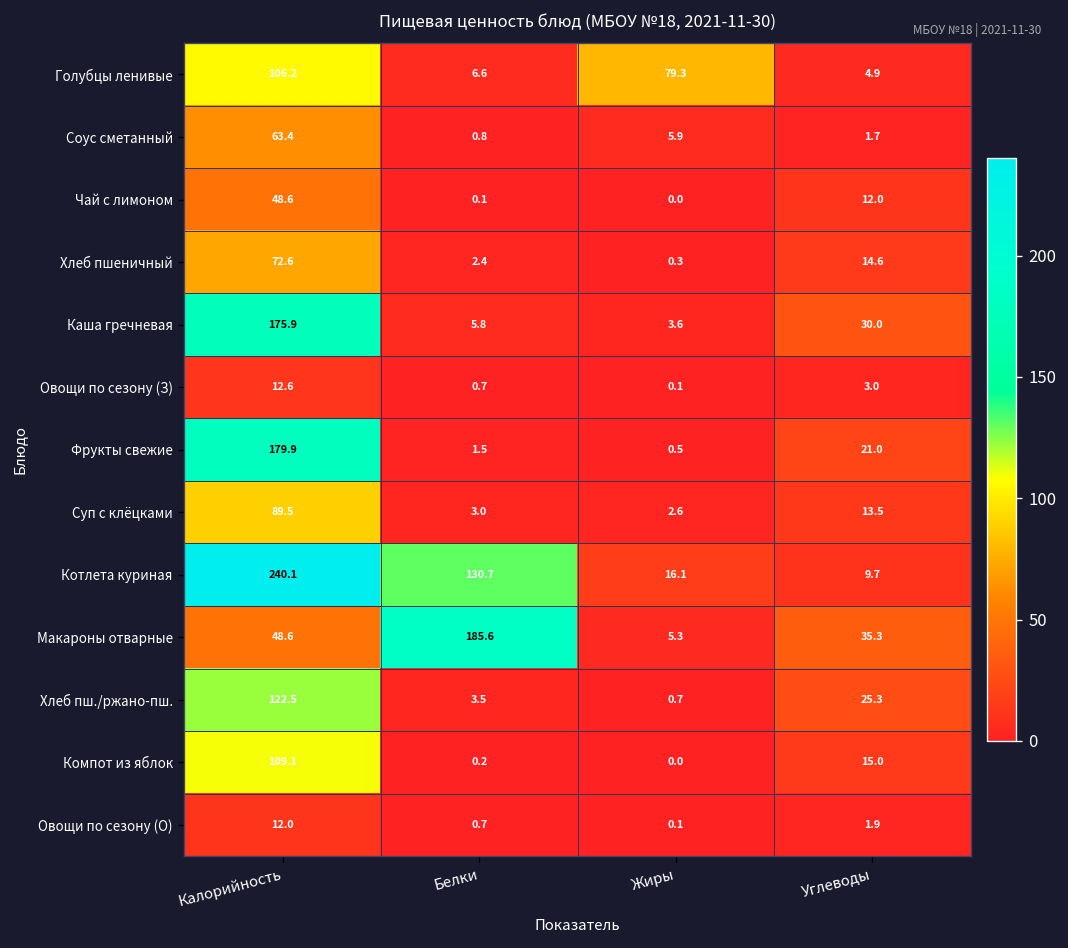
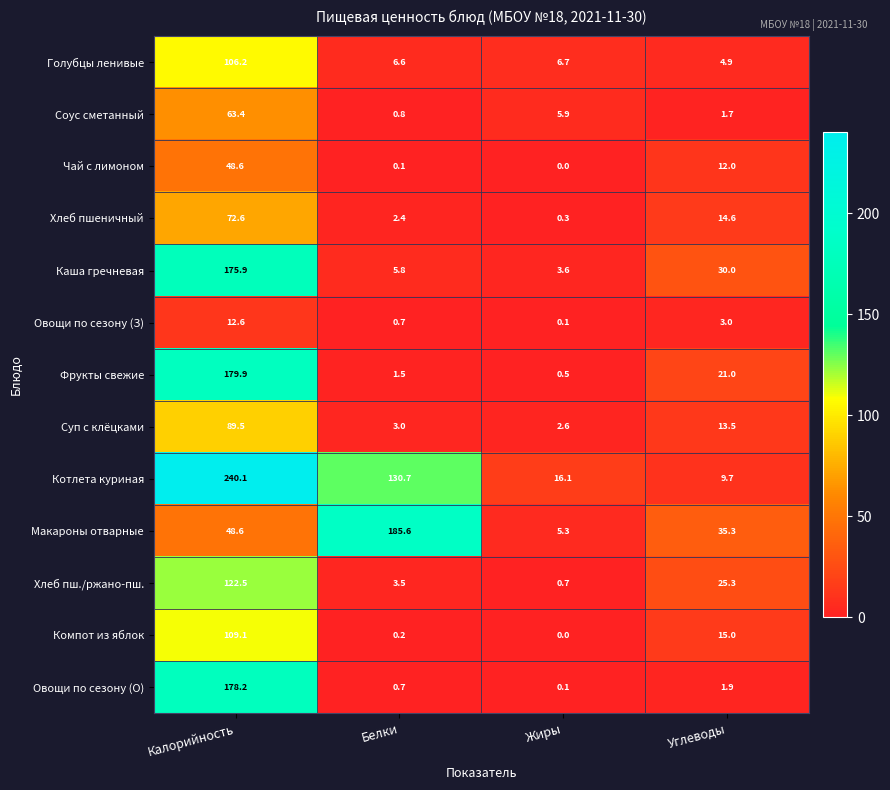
  {
    "Голубцы ленивые": {
      "Калорийность": 106.2,
      "Белки": 6.6,
-     "Жиры": 79.3,
+     "Жиры": 6.7,
      "Углеводы": 4.9
    },
    "Соус сметанный": {
      "Калорийность": 63.4,
      "Белки": 0.8,
      "Жиры": 5.9,
      "Углеводы": 1.7
    },
    "Чай с лимоном": {
      "Калорийность": 48.6,
      "Белки": 0.1,
      "Жиры": 0.0,
      "Углеводы": 12.0
    },
    "Хлеб пшеничный": {
      "Калорийность": 72.6,
      "Белки": 2.4,
      "Жиры": 0.3,
      "Углеводы": 14.6
    },
    "Каша гречневая": {
      "Калорийность": 175.9,
      "Белки": 5.8,
      "Жиры": 3.6,
      "Углеводы": 30.0
    },
    "Овощи по сезону (З)": {
      "Калорийность": 12.6,
      "Белки": 0.7,
      "Жиры": 0.1,
      "Углеводы": 3.0
    },
    "Фрукты свежие": {
      "Калорийность": 179.9,
      "Белки": 1.5,
      "Жиры": 0.5,
      "Углеводы": 21.0
    },
    "Суп с клёцками": {
      "Калорийность": 89.5,
      "Белки": 3.0,
      "Жиры": 2.6,
      "Углеводы": 13.5
    },
    "Котлета куриная": {
      "Калорийность": 240.1,
      "Белки": 130.7,
      "Жиры": 16.1,
      "Углеводы": 9.7
    },
    "Макароны отварные": {
      "Калорийность": 48.6,
      "Белки": 185.6,
      "Жиры": 5.3,
      "Углеводы": 35.3
    },
    "Хлеб пш./ржано-пш.": {
      "Калорийность": 122.5,
      "Белки": 3.5,
      "Жиры": 0.7,
      "Углеводы": 25.3
    },
    "Компот из яблок": {
      "Калорийность": 109.1,
      "Белки": 0.2,
      "Жиры": 0.0,
      "Углеводы": 15.0
    },
    "Овощи по сезону (О)": {
-     "Калорийность": 12.0,
+     "Калорийность": 178.2,
      "Белки": 0.7,
      "Жиры": 0.1,
      "Углеводы": 1.9
    }
  }
